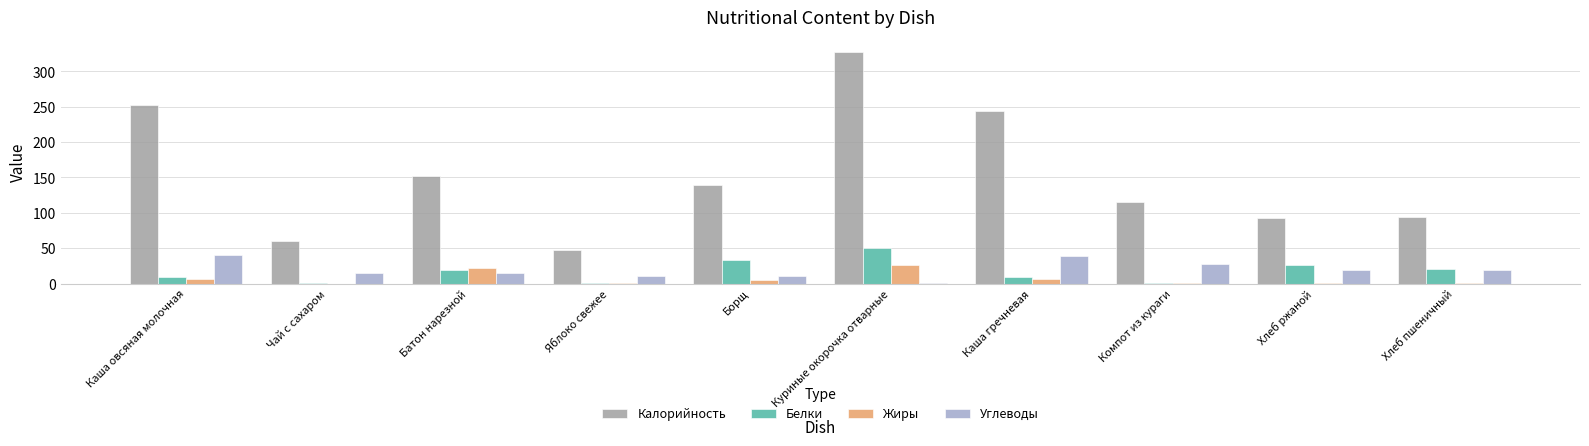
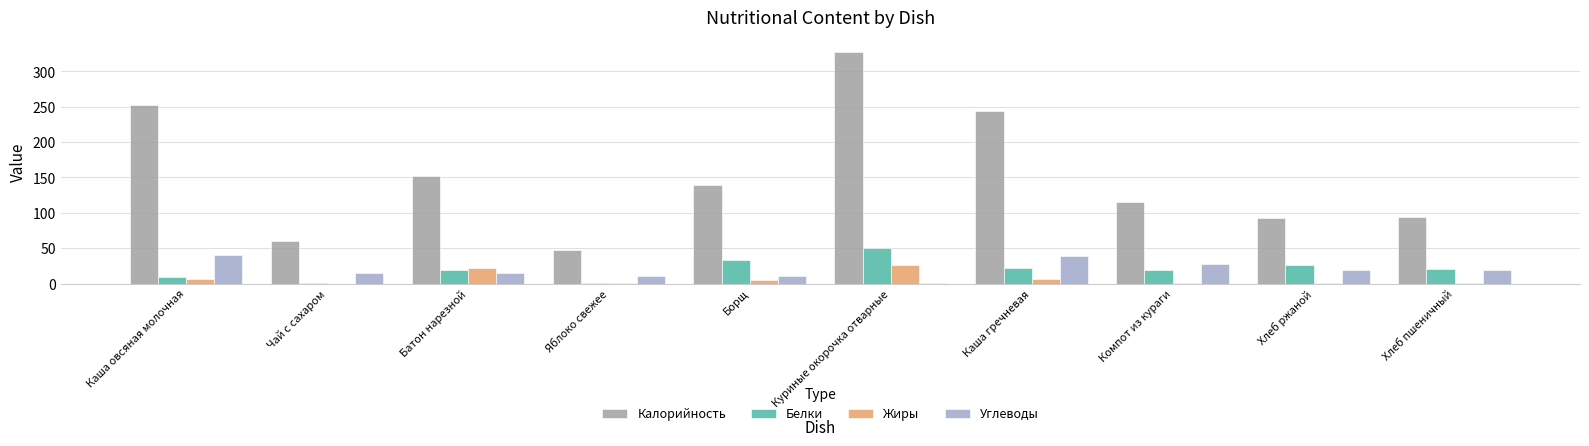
  {
    "Белки": {
      "Каша овсяная молочная": 10,
      "Батон нарезной": 20,
      "Борщ": 30,
      "Куриные окорочка отварные": 50,
-     "Каша гречневая": 10,
-     "Компот из кураги": 0,
+     "Каша гречневая": 20,
+     "Компот из кураги": 20,
      "Хлеб ржаной": 30,
      "Хлеб пшеничный": 20
    },
    "Жиры": {
      "Каша овсяная молочная": 10,
      "Батон нарезной": 20,
      "Борщ": 10,
      "Куриные окорочка отварные": 30,
      "Каша гречневая": 10
    }
  }
